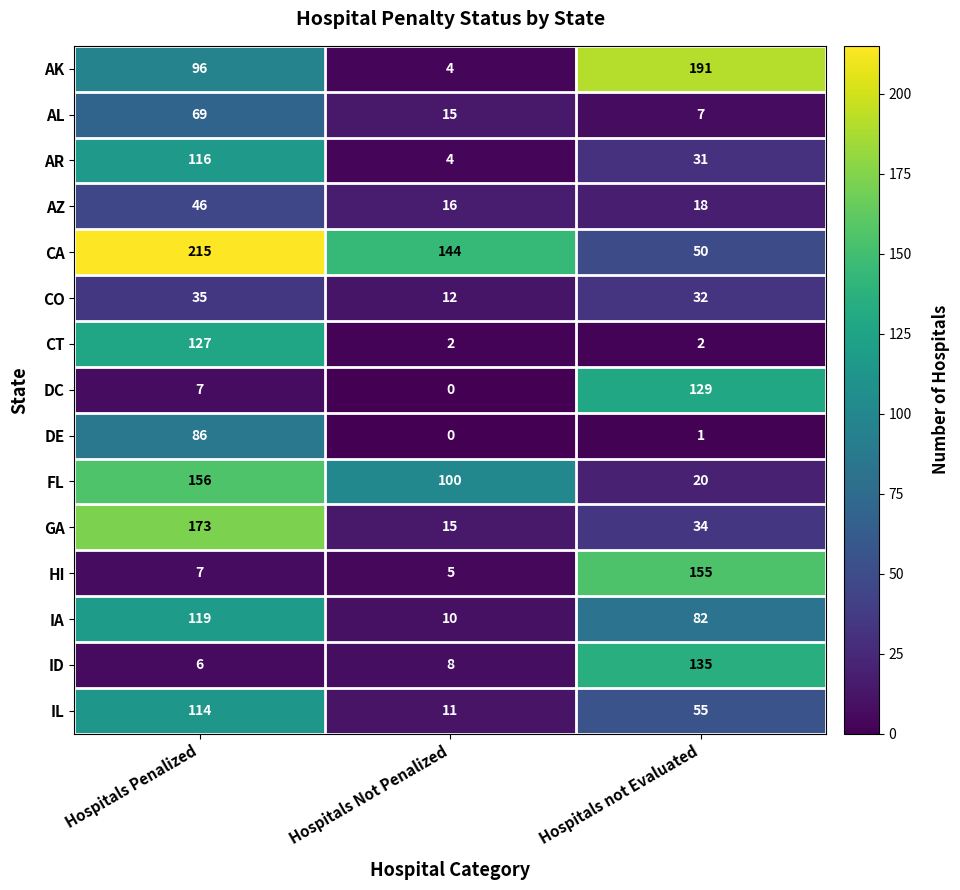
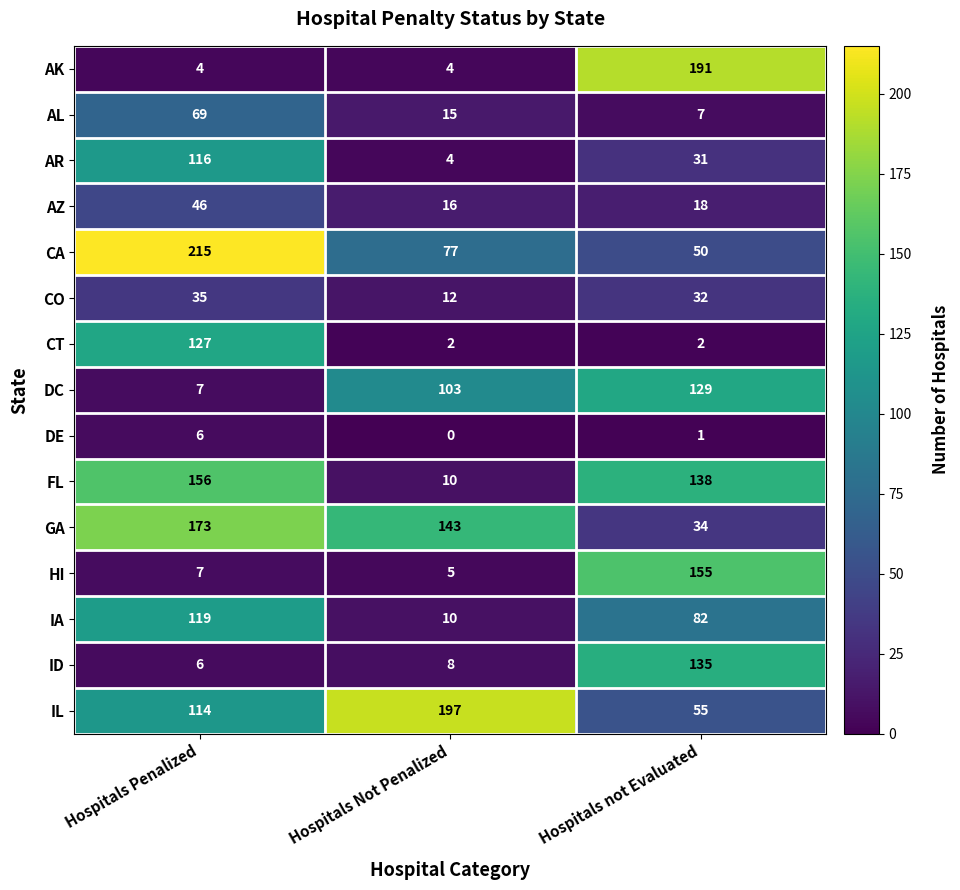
  {
    "AK": {
-     "Hospitals Penalized": 96,
+     "Hospitals Penalized": 4,
      "Hospitals Not Penalized": 4,
      "Hospitals not Evaluated": 191
    },
    "AL": {
      "Hospitals Penalized": 69,
      "Hospitals Not Penalized": 15,
      "Hospitals not Evaluated": 7
    },
    "AR": {
      "Hospitals Penalized": 116,
      "Hospitals Not Penalized": 4,
      "Hospitals not Evaluated": 31
    },
    "AZ": {
      "Hospitals Penalized": 46,
      "Hospitals Not Penalized": 16,
      "Hospitals not Evaluated": 18
    },
    "CA": {
      "Hospitals Penalized": 215,
-     "Hospitals Not Penalized": 144,
+     "Hospitals Not Penalized": 77,
      "Hospitals not Evaluated": 50
    },
    "CO": {
      "Hospitals Penalized": 35,
      "Hospitals Not Penalized": 12,
      "Hospitals not Evaluated": 32
    },
    "CT": {
      "Hospitals Penalized": 127,
      "Hospitals Not Penalized": 2,
      "Hospitals not Evaluated": 2
    },
    "DC": {
      "Hospitals Penalized": 7,
-     "Hospitals Not Penalized": 0,
+     "Hospitals Not Penalized": 103,
      "Hospitals not Evaluated": 129
    },
    "DE": {
-     "Hospitals Penalized": 86,
+     "Hospitals Penalized": 6,
      "Hospitals Not Penalized": 0,
      "Hospitals not Evaluated": 1
    },
    "FL": {
      "Hospitals Penalized": 156,
-     "Hospitals Not Penalized": 100,
-     "Hospitals not Evaluated": 20
+     "Hospitals Not Penalized": 10,
+     "Hospitals not Evaluated": 138
    },
    "GA": {
      "Hospitals Penalized": 173,
-     "Hospitals Not Penalized": 15,
+     "Hospitals Not Penalized": 143,
      "Hospitals not Evaluated": 34
    },
    "HI": {
      "Hospitals Penalized": 7,
      "Hospitals Not Penalized": 5,
      "Hospitals not Evaluated": 155
    },
    "IA": {
      "Hospitals Penalized": 119,
      "Hospitals Not Penalized": 10,
      "Hospitals not Evaluated": 82
    },
    "ID": {
      "Hospitals Penalized": 6,
      "Hospitals Not Penalized": 8,
      "Hospitals not Evaluated": 135
    },
    "IL": {
      "Hospitals Penalized": 114,
-     "Hospitals Not Penalized": 11,
+     "Hospitals Not Penalized": 197,
      "Hospitals not Evaluated": 55
    }
  }
